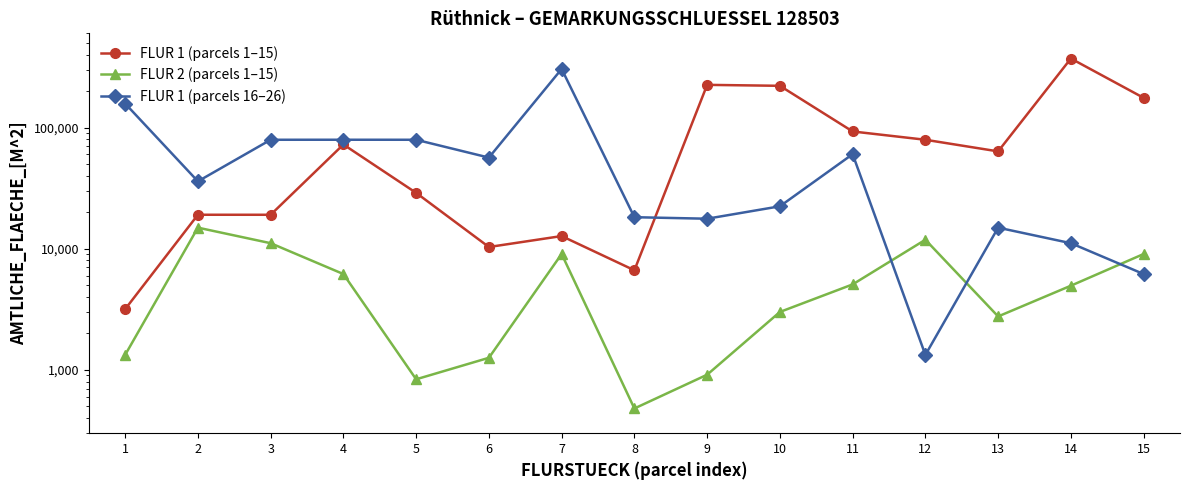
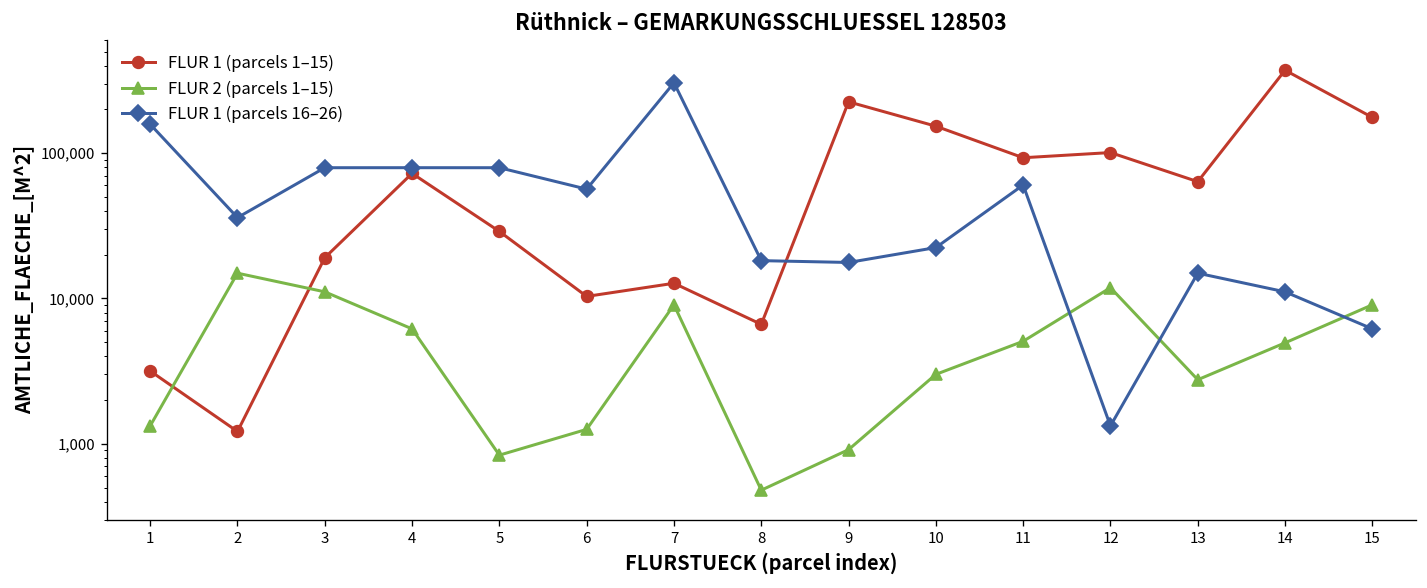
  {
    "FLUR 1 (parcels 1–15)": {
      "1": "3,200",
-     "2": "19,000",
+     "2": "1,200",
      "3": "19,000",
      "4": "70,000",
      "5": "29,000",
      "6": "10,000",
      "7": "13,000",
      "8": "7,000",
      "9": "230,000",
-     "10": "220,000",
+     "10": "150,000",
      "11": "90,000",
-     "12": "80,000",
+     "12": "100,000",
      "13": "60,000",
      "14": "370,000",
      "15": "180,000"
    },
    "FLUR 2 (parcels 1–15)": {
      "1": "1,300",
      "2": "15,000",
      "3": "11,000",
      "4": "6,000",
      "5": "800",
      "6": "1,300",
      "7": "9,000",
      "8": "480",
      "9": "900",
      "10": "3,000",
      "11": "5,100",
      "12": "12,000",
      "13": "2,800",
      "14": "5,000",
      "15": "9,000"
    },
    "FLUR 1 (parcels 16–26)": {
      "1": "160,000",
      "2": "36,000",
      "3": "80,000",
      "4": "80,000",
      "5": "80,000",
      "6": "60,000",
      "7": "300,000",
      "8": "18,000",
      "9": "18,000",
      "10": "22,000",
      "11": "60,000",
      "12": "1,300",
      "13": "15,000",
      "14": "11,000",
      "15": "6,000"
    }
  }
